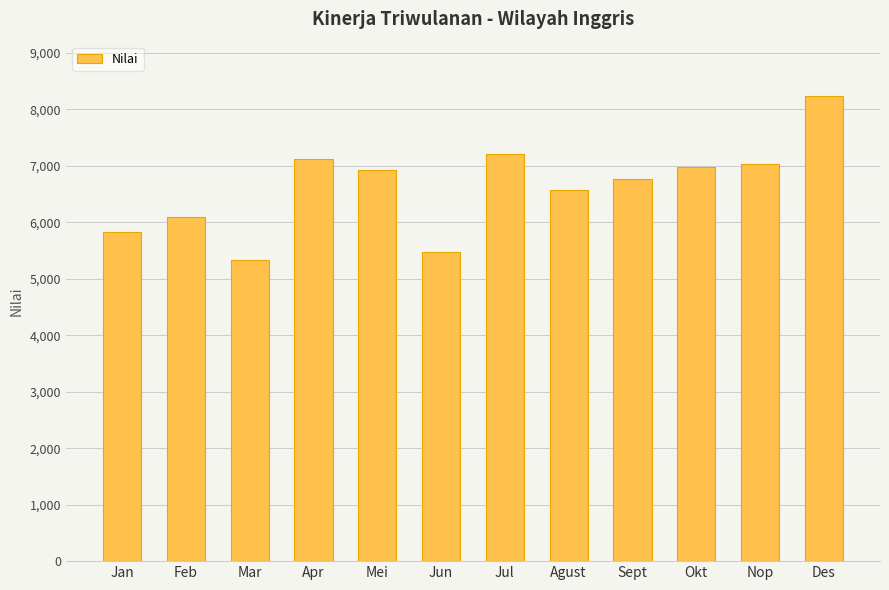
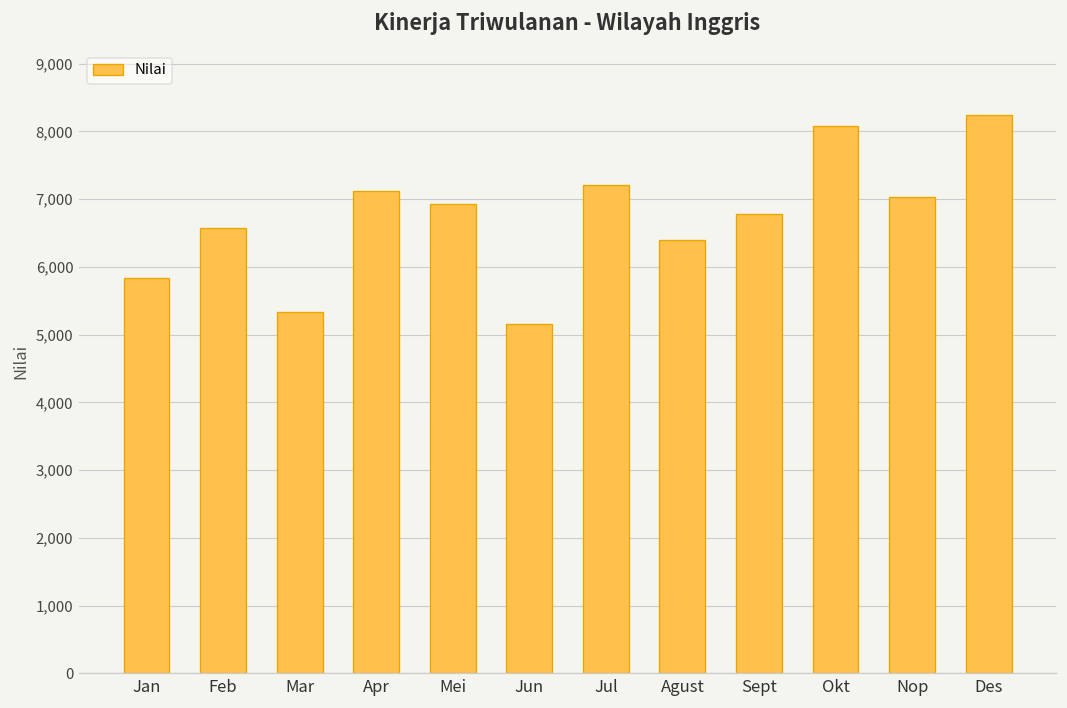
  {
    "Jan": "5,800",
-   "Feb": "6,100",
+   "Feb": "6,600",
    "Mar": "5,300",
    "Apr": "7,100",
    "Mei": "6,900",
-   "Jun": "5,500",
+   "Jun": "5,200",
    "Jul": "7,200",
-   "Agust": "6,600",
+   "Agust": "6,400",
    "Sept": "6,800",
-   "Okt": "7,000",
+   "Okt": "8,100",
    "Nop": "7,000",
    "Des": "8,200"
  }
